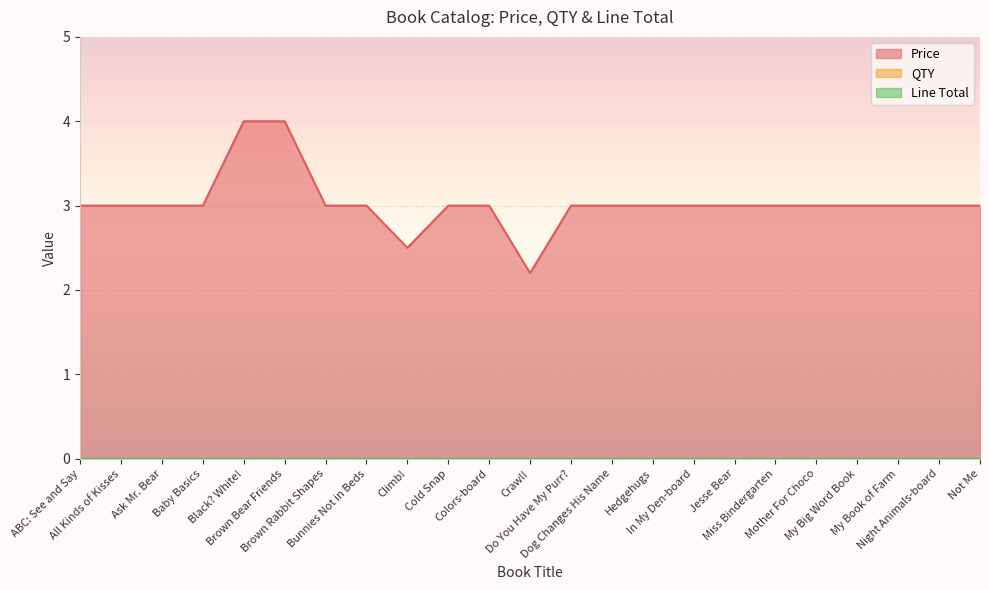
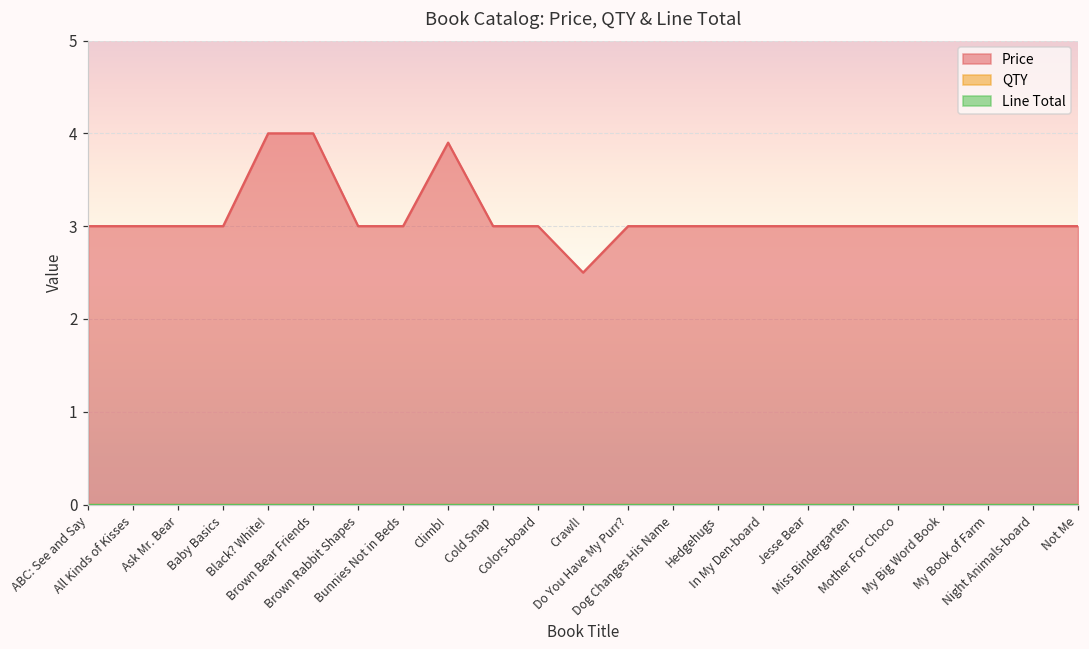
  {
    "Price": {
      "ABC: See and Say": 3.0,
      "All Kinds of Kisses": 3.0,
      "Ask Mr. Bear": 3.0,
      "Baby Basics": 3.0,
      "Black? White!": 4.0,
      "Brown Bear Friends": 4.0,
      "Brown Rabbit Shapes": 3.0,
      "Bunnies Not in Beds": 3.0,
-     "Climb!": 2.5,
+     "Climb!": 3.9,
      "Cold Snap": 3.0,
      "Colors-board": 3.0,
-     "Crawl!": 2.2,
+     "Crawl!": 2.5,
      "Do You Have My Purr?": 3.0,
      "Dog Changes His Name": 3.0,
      "Hedgehugs": 3.0,
      "In My Den-board": 3.0,
      "Jesse Bear": 3.0,
      "Miss Bindergarten": 3.0,
      "Mother For Choco": 3.0,
      "My Big Word Book": 3.0,
      "My Book of Farm": 3.0,
      "Night Animals-board": 3.0,
      "Not Me": 3.0
    },
    "Line Total": {
      "ABC: See and Say": 0.0,
      "All Kinds of Kisses": 0.0,
      "Ask Mr. Bear": 0.0,
      "Baby Basics": 0.0,
      "Black? White!": 0.0,
      "Brown Bear Friends": 0.0,
      "Brown Rabbit Shapes": 0.0,
      "Bunnies Not in Beds": 0.0,
      "Climb!": 0.0,
      "Cold Snap": 0.0,
      "Colors-board": 0.0,
      "Crawl!": 0.0,
      "Do You Have My Purr?": 0.0,
      "Dog Changes His Name": 0.0,
      "Hedgehugs": 0.0,
      "In My Den-board": 0.0,
      "Jesse Bear": 0.0,
      "Miss Bindergarten": 0.0,
      "Mother For Choco": 0.0,
      "My Big Word Book": 0.0,
      "My Book of Farm": 0.0,
      "Night Animals-board": 0.0,
      "Not Me": 0.0
    }
  }
